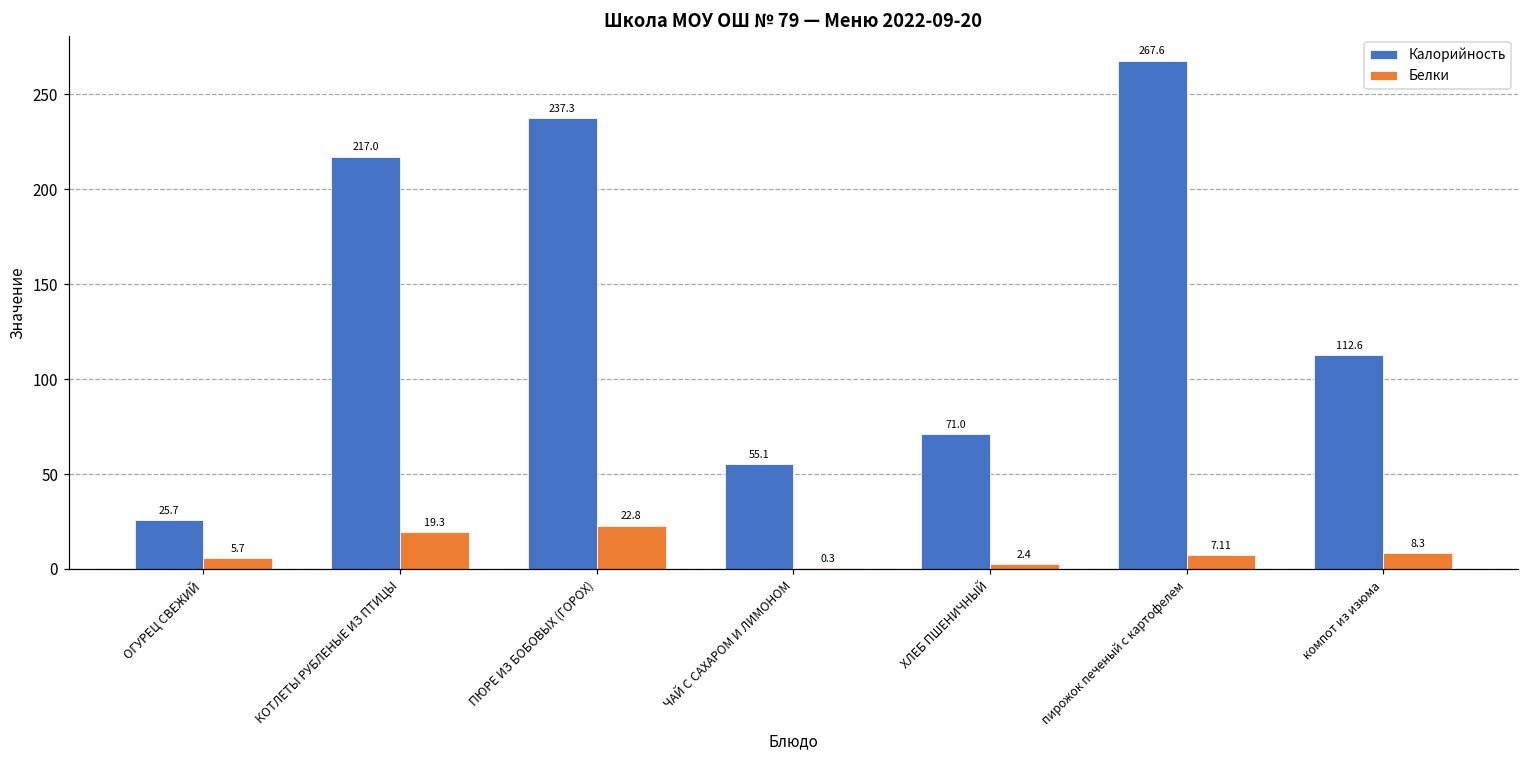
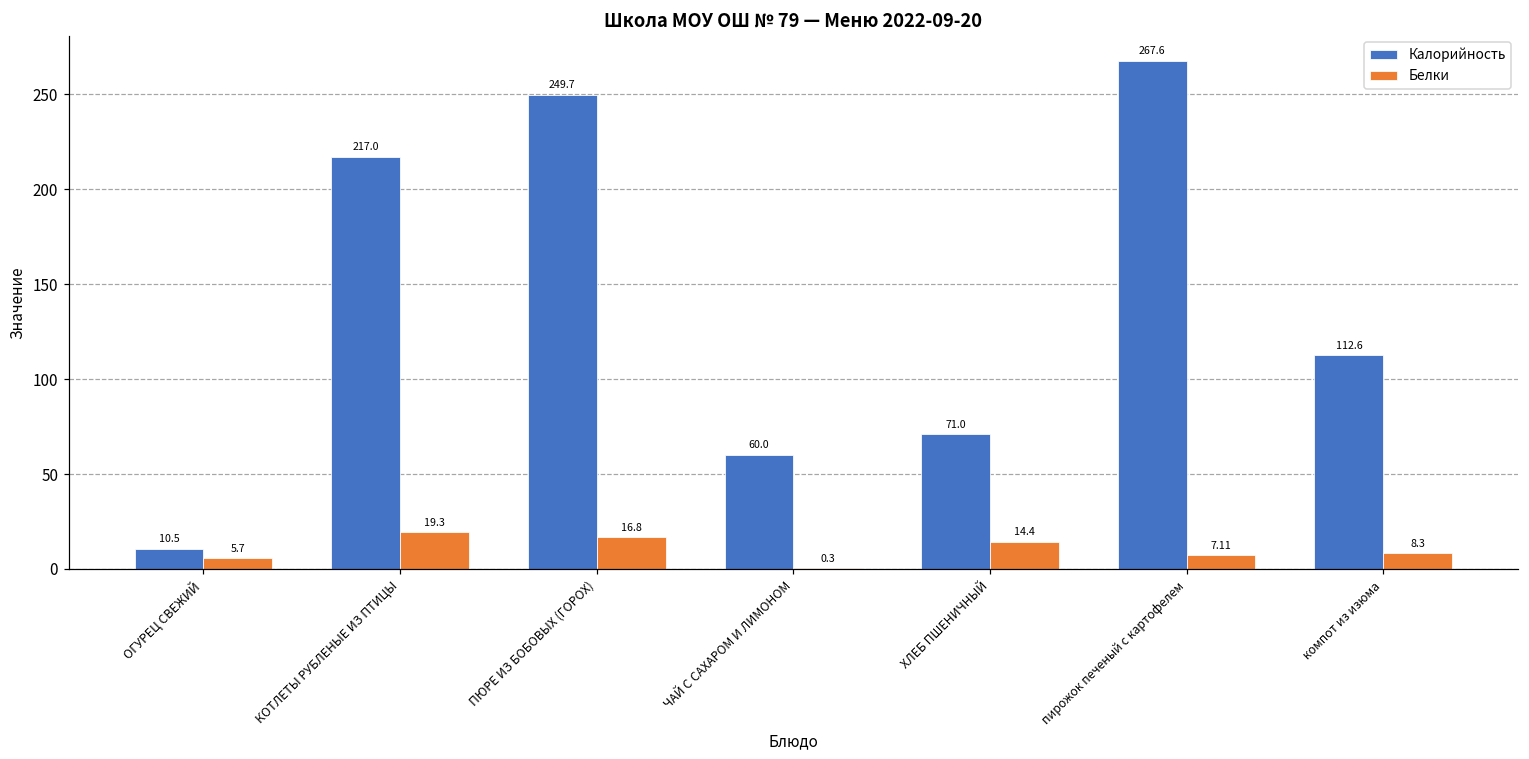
  {
    "Калорийность": {
-     "ОГУРЕЦ СВЕЖИЙ": 25.7,
+     "ОГУРЕЦ СВЕЖИЙ": 10.5,
      "КОТЛЕТЫ РУБЛЕНЫЕ ИЗ ПТИЦЫ": 217.0,
-     "ПЮРЕ ИЗ БОБОВЫХ (ГОРОХ)": 237.3,
-     "ЧАЙ С САХАРОМ И ЛИМОНОМ": 55.1,
+     "ПЮРЕ ИЗ БОБОВЫХ (ГОРОХ)": 249.7,
+     "ЧАЙ С САХАРОМ И ЛИМОНОМ": 60.0,
      "ХЛЕБ ПШЕНИЧНЫЙ": 71.0,
      "пирожок печеный с картофелем": 267.6,
      "компот из изюма": 112.6
    },
    "Белки": {
      "ОГУРЕЦ СВЕЖИЙ": 5.7,
      "КОТЛЕТЫ РУБЛЕНЫЕ ИЗ ПТИЦЫ": 19.3,
-     "ПЮРЕ ИЗ БОБОВЫХ (ГОРОХ)": 22.8,
+     "ПЮРЕ ИЗ БОБОВЫХ (ГОРОХ)": 16.8,
      "ЧАЙ С САХАРОМ И ЛИМОНОМ": 0.3,
-     "ХЛЕБ ПШЕНИЧНЫЙ": 2.4,
+     "ХЛЕБ ПШЕНИЧНЫЙ": 14.4,
      "пирожок печеный с картофелем": 7.11,
      "компот из изюма": 8.3
    }
  }
